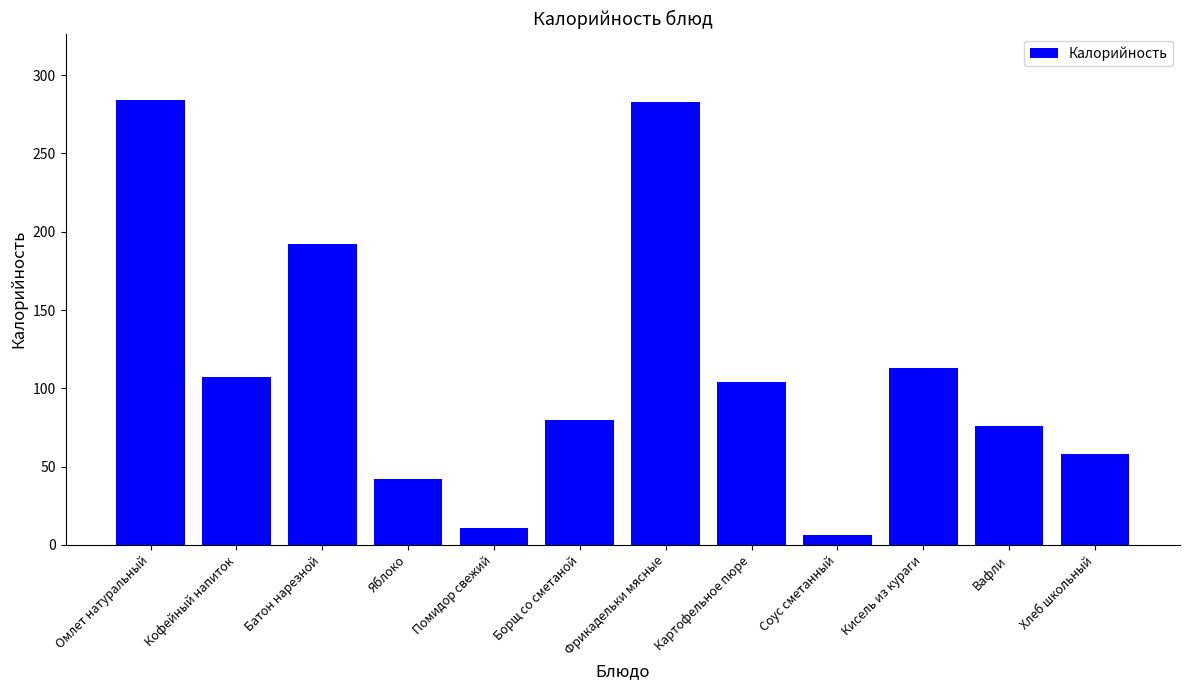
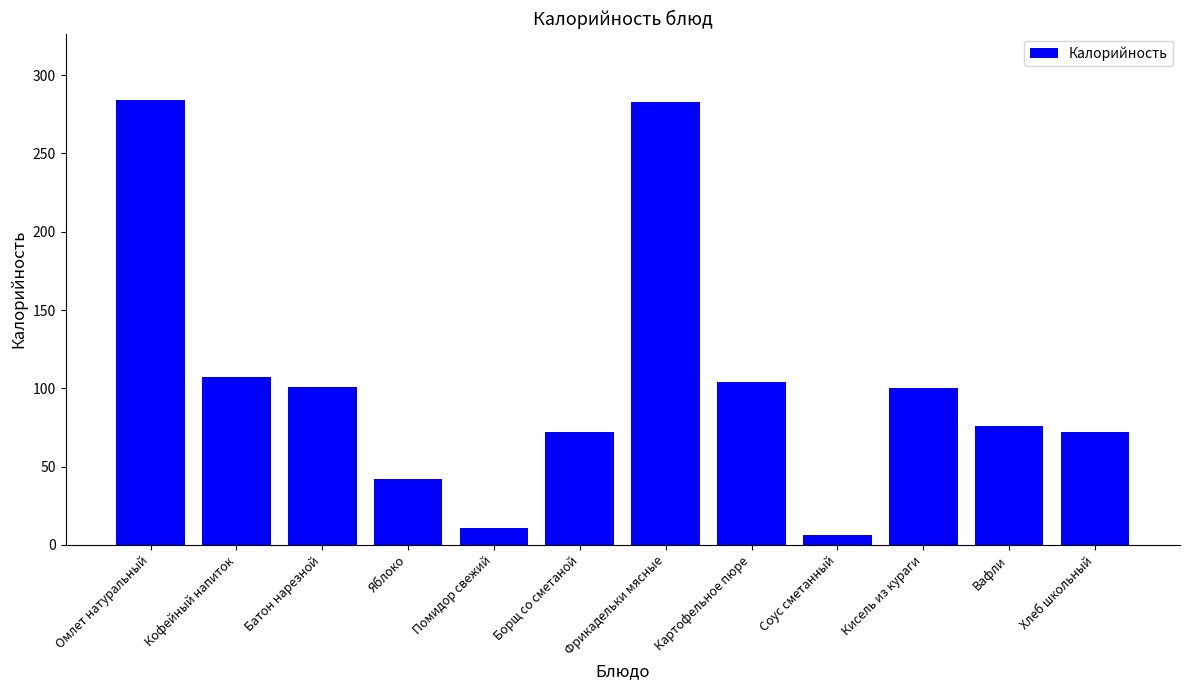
  {
    "Омлет натуральный": 284,
    "Кофейный напиток": 107,
-   "Батон нарезной": 192,
+   "Батон нарезной": 101,
    "Яблоко": 42,
    "Помидор свежий": 11,
-   "Борщ со сметаной": 80,
+   "Борщ со сметаной": 72,
    "Фрикадельки мясные": 283,
    "Картофельное пюре": 104,
    "Соус сметанный": 6,
-   "Кисель из кураги": 113,
+   "Кисель из кураги": 100,
    "Вафли": 76,
-   "Хлеб школьный": 58
+   "Хлеб школьный": 72
  }
